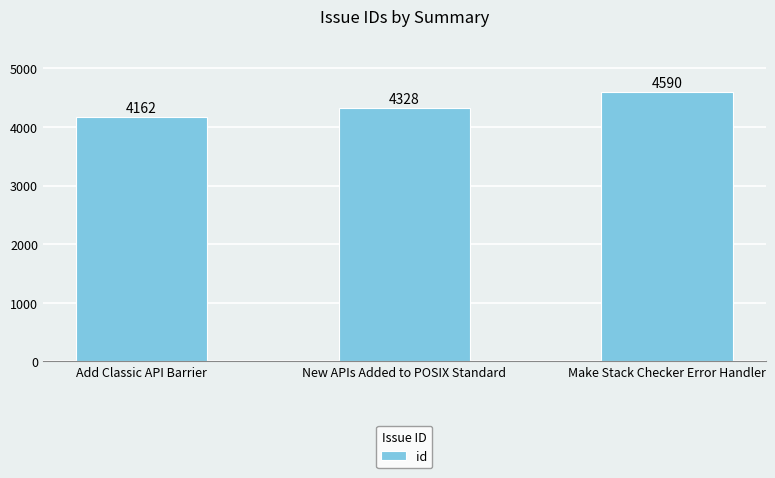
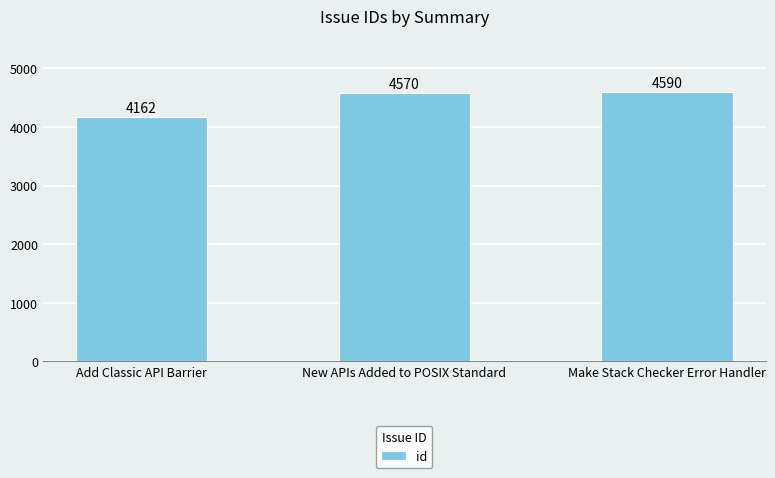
  {
    "Add Classic API Barrier": 4162,
-   "New APIs Added to POSIX Standard": 4328,
+   "New APIs Added to POSIX Standard": 4570,
    "Make Stack Checker Error Handler": 4590
  }
